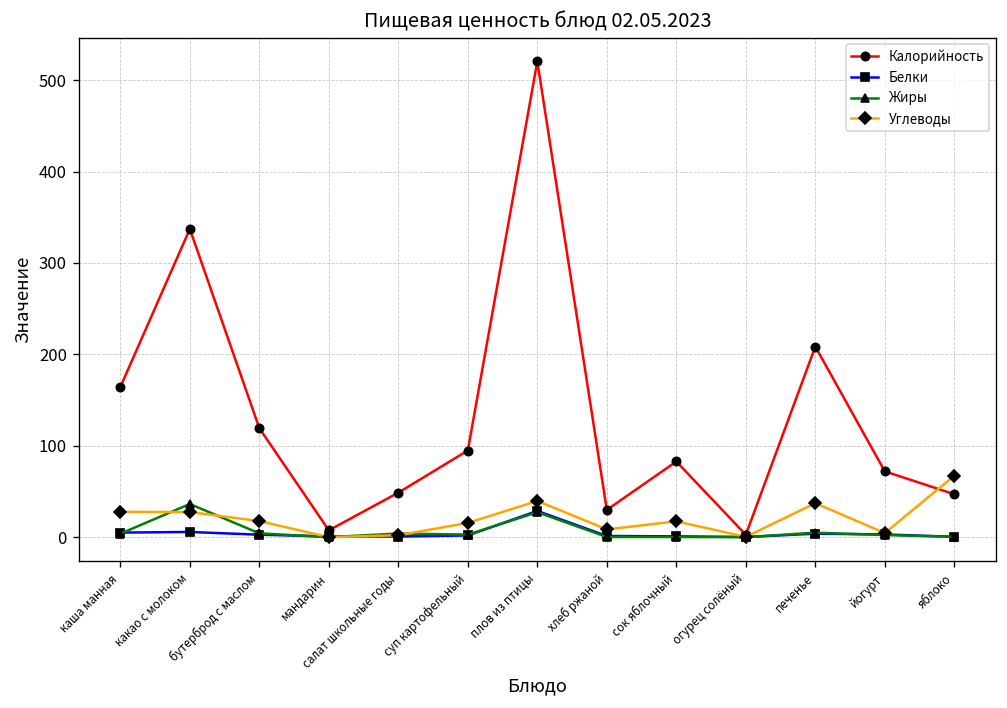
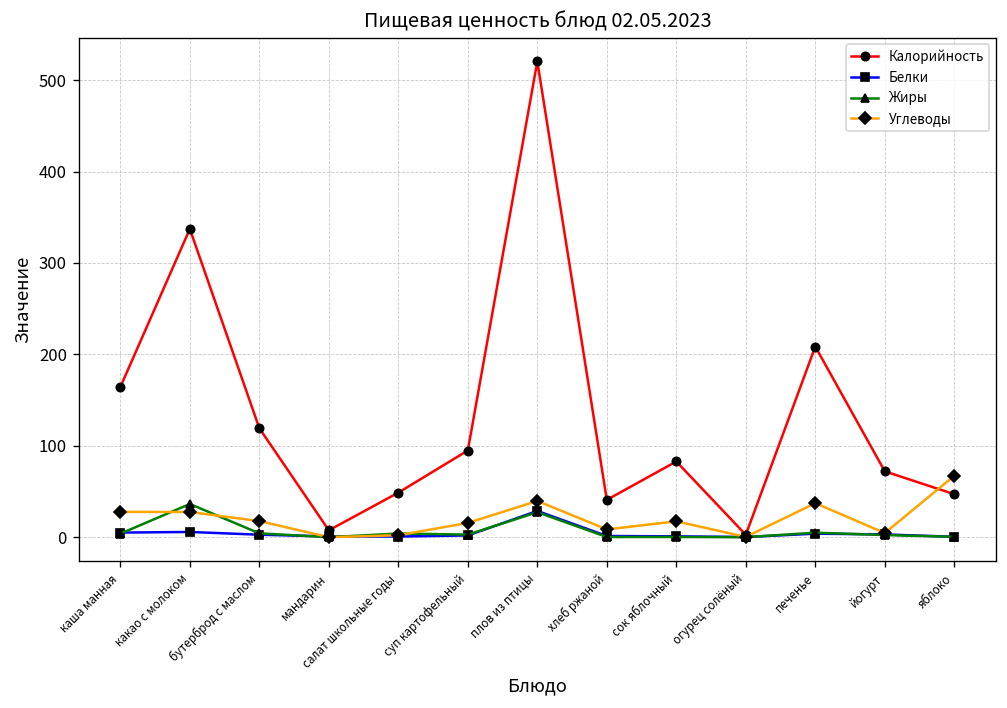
  {
    "Калорийность": {
      "каша манная": 160,
      "какао с молоком": 340,
      "бутерброд с маслом": 120,
      "мандарин": 10,
      "салат школьные годы": 50,
      "суп картофельный": 90,
      "плов из птицы": 520,
-     "хлеб ржаной": 30,
+     "хлеб ржаной": 40,
      "сок яблочный": 80,
      "печенье": 210,
      "йогурт": 70,
      "яблоко": 50
    },
    "Белки": {
      "какао с молоком": 10
    },
    "Жиры": {
      "какао с молоком": 40
    },
    "Углеводы": {
      "каша манная": 30,
      "какао с молоком": 30,
      "бутерброд с маслом": 20,
      "суп картофельный": 20,
      "плов из птицы": 40,
      "хлеб ржаной": 10,
      "сок яблочный": 20,
      "печенье": 40,
      "яблоко": 70
    }
  }
